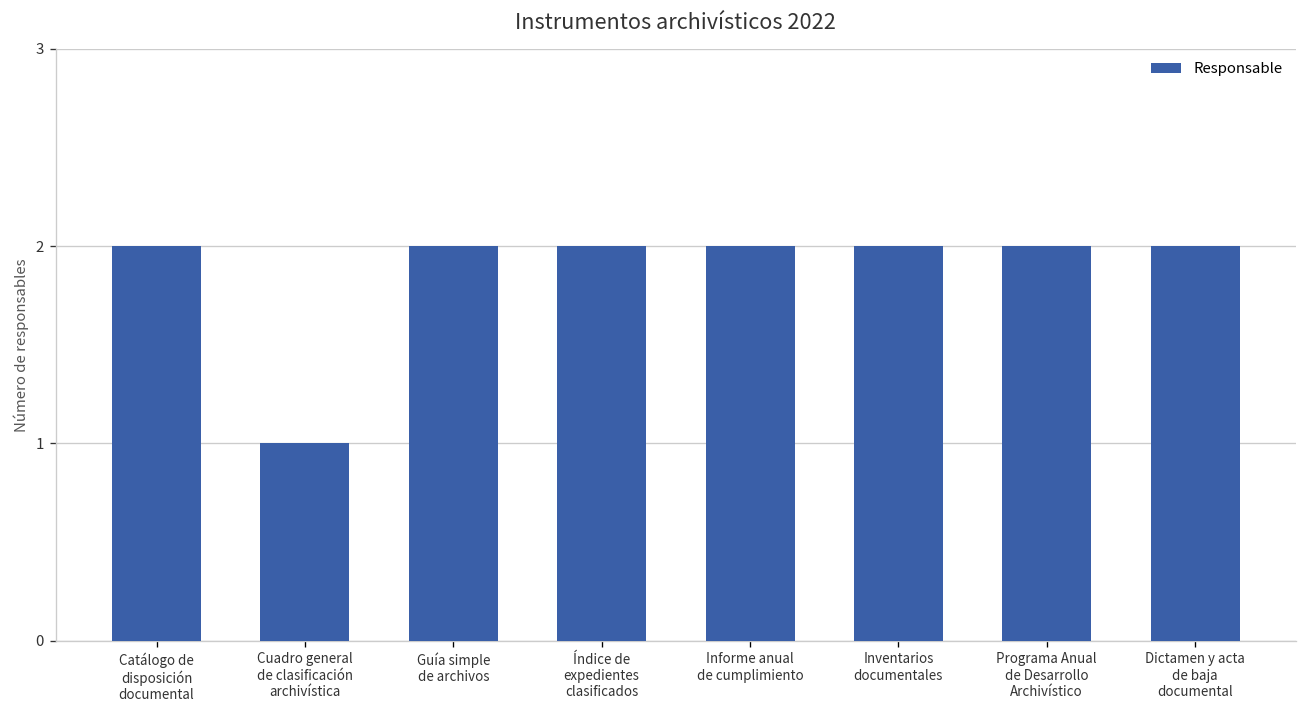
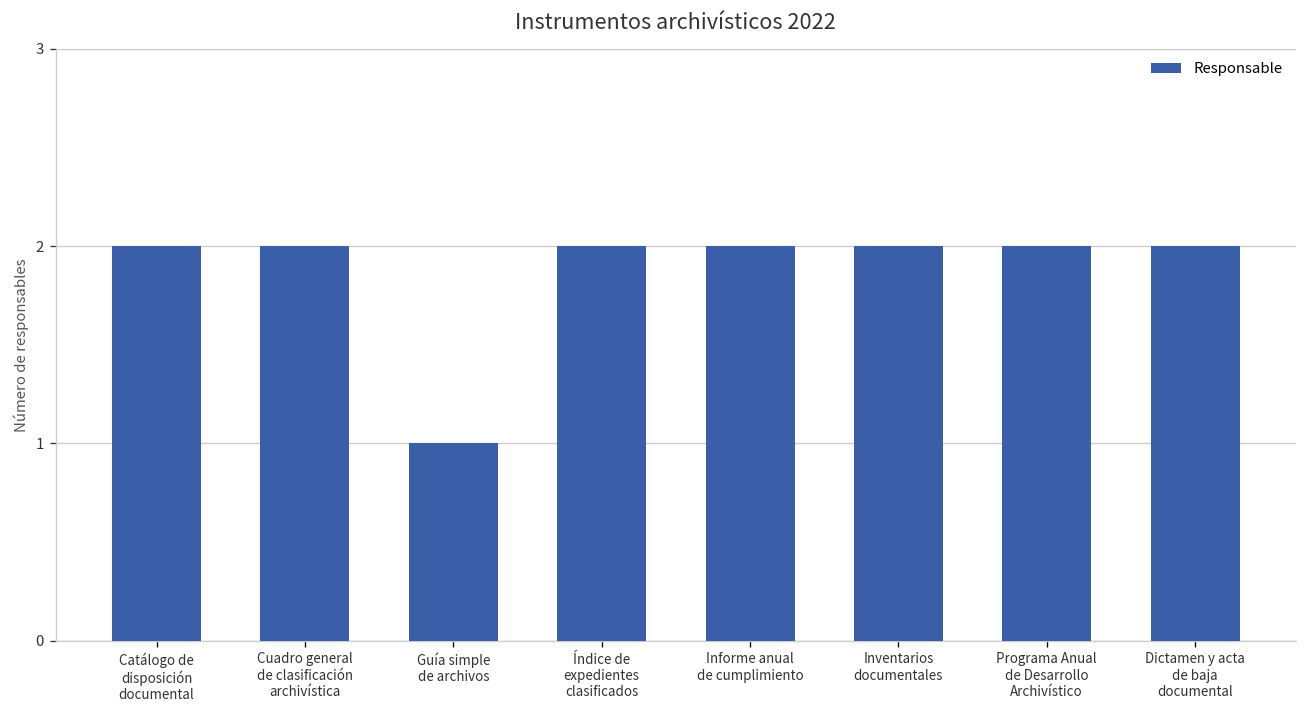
  {
    "Catálogo de disposición documental": 2,
-   "Cuadro general de clasificación archivística": 1,
-   "Guía simple de archivos": 2,
+   "Cuadro general de clasificación archivística": 2,
+   "Guía simple de archivos": 1,
    "Índice de expedientes clasificados": 2,
    "Informe anual de cumplimiento": 2,
    "Inventarios documentales": 2,
    "Programa Anual de Desarrollo Archivístico": 2,
    "Dictamen y acta de baja documental": 2
  }
